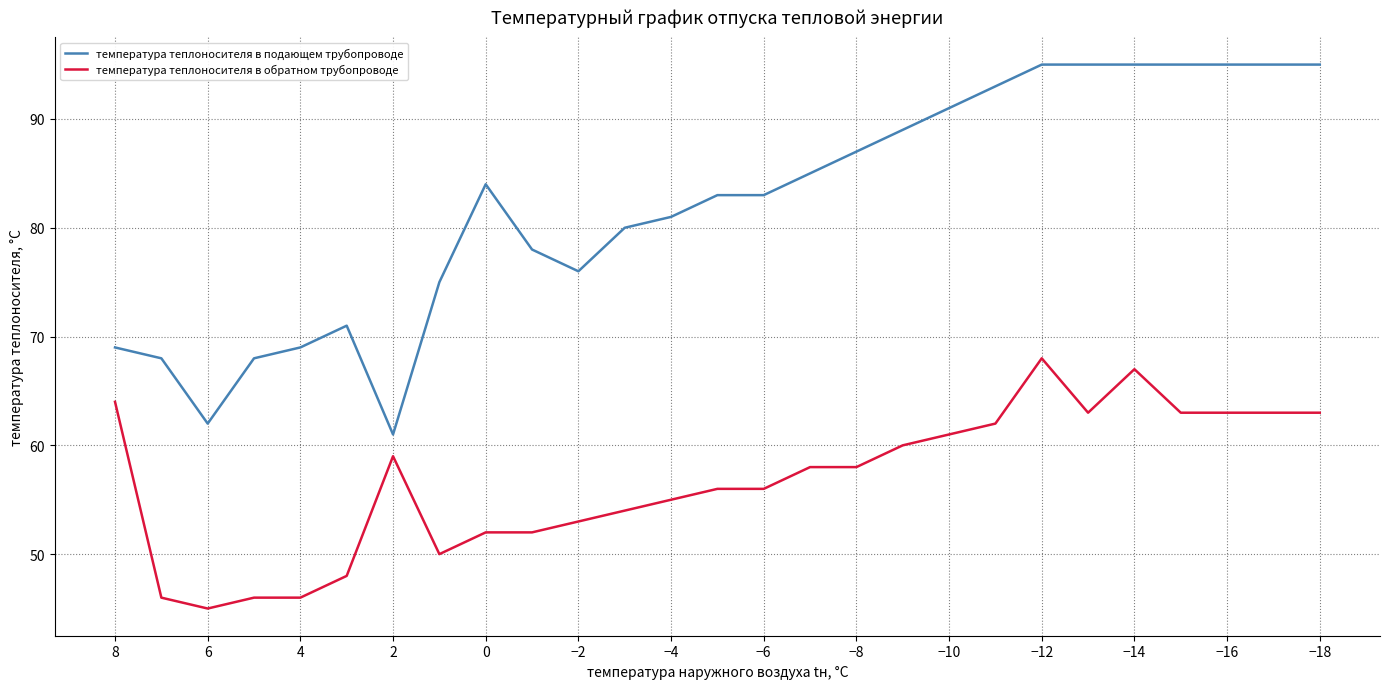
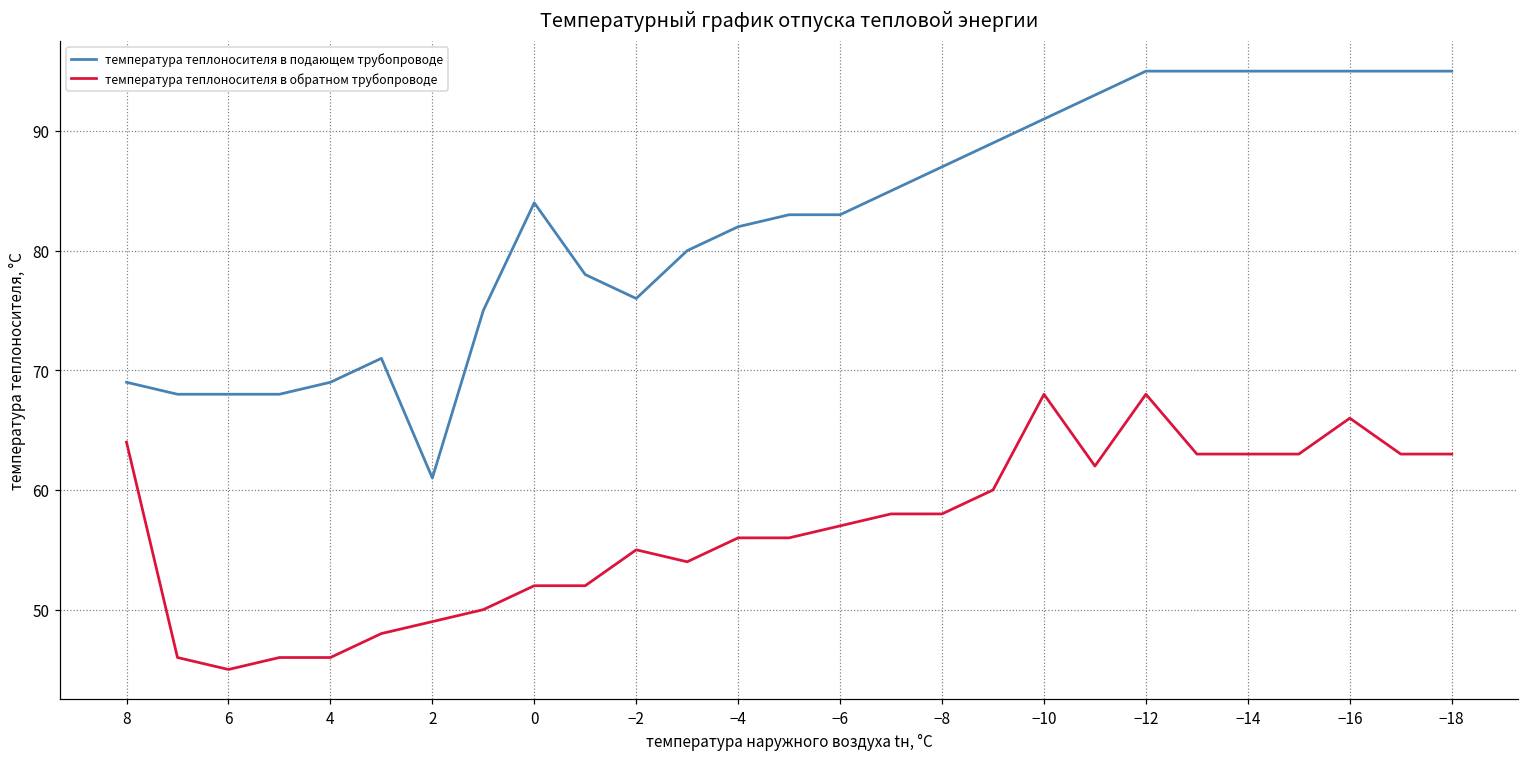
  {
    "температура теплоносителя в подающем трубопроводе": {
      "8": 69,
-     "6": 62,
+     "6": 68,
      "4": 69,
      "2": 61,
      "0": 84,
      "−2": 76,
-     "−4": 81,
+     "−4": 82,
      "−6": 83,
      "−8": 87,
      "−10": 91,
      "−12": 95,
      "−14": 95,
      "−16": 95,
      "−18": 95
    },
    "температура теплоносителя в обратном трубопроводе": {
      "8": 64,
      "6": 45,
      "4": 46,
-     "2": 59,
+     "2": 49,
      "0": 52,
-     "−2": 53,
-     "−4": 55,
-     "−6": 56,
+     "−2": 55,
+     "−4": 56,
+     "−6": 57,
      "−8": 58,
-     "−10": 61,
+     "−10": 68,
      "−12": 68,
-     "−14": 67,
-     "−16": 63,
+     "−14": 63,
+     "−16": 66,
      "−18": 63
    }
  }
